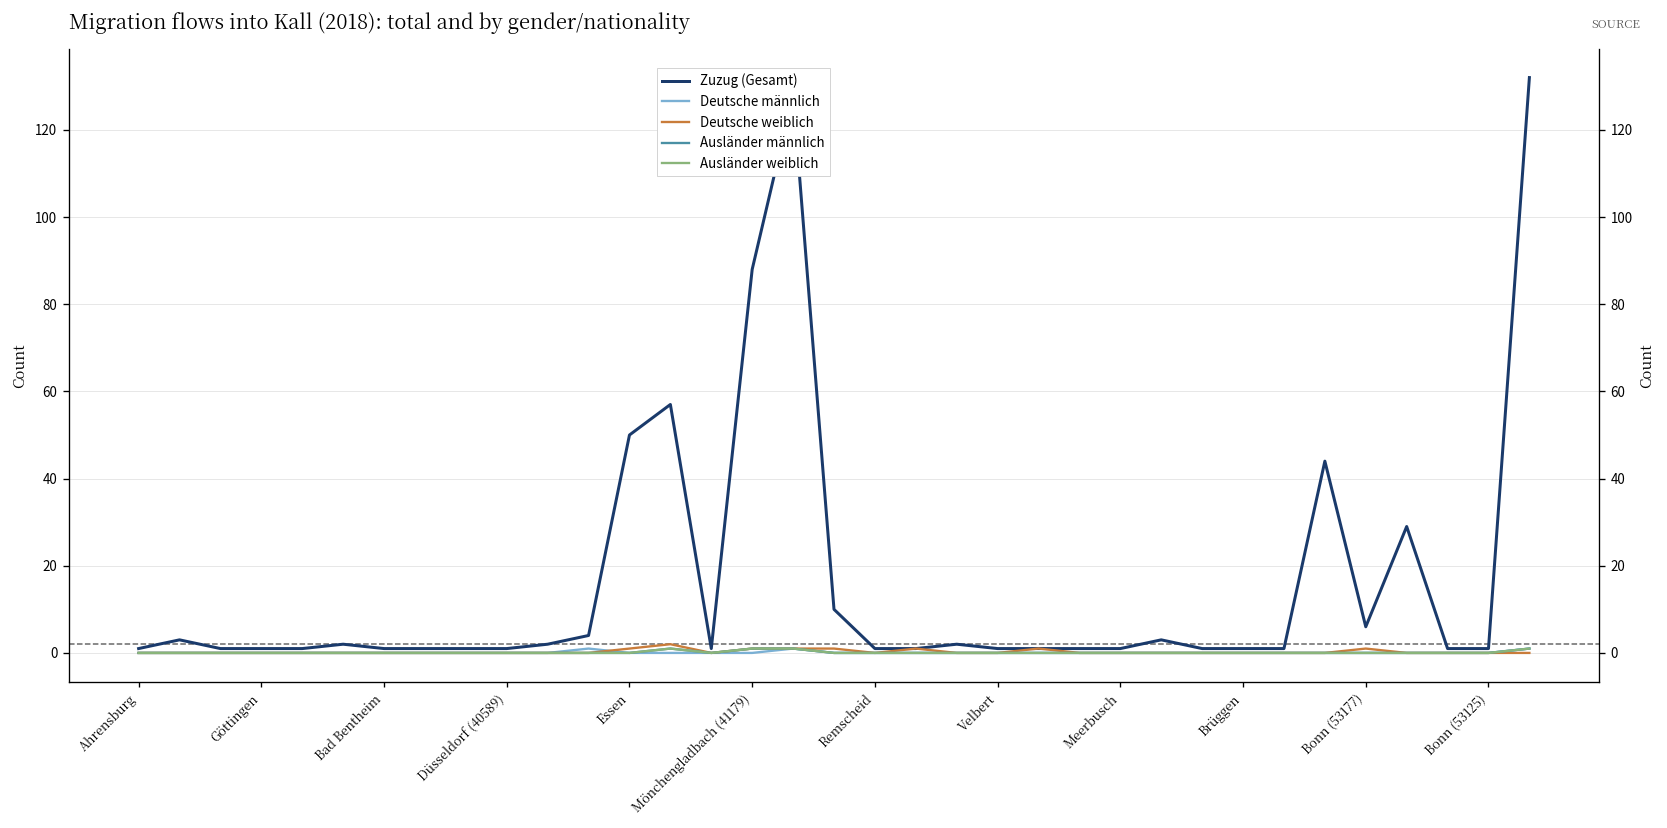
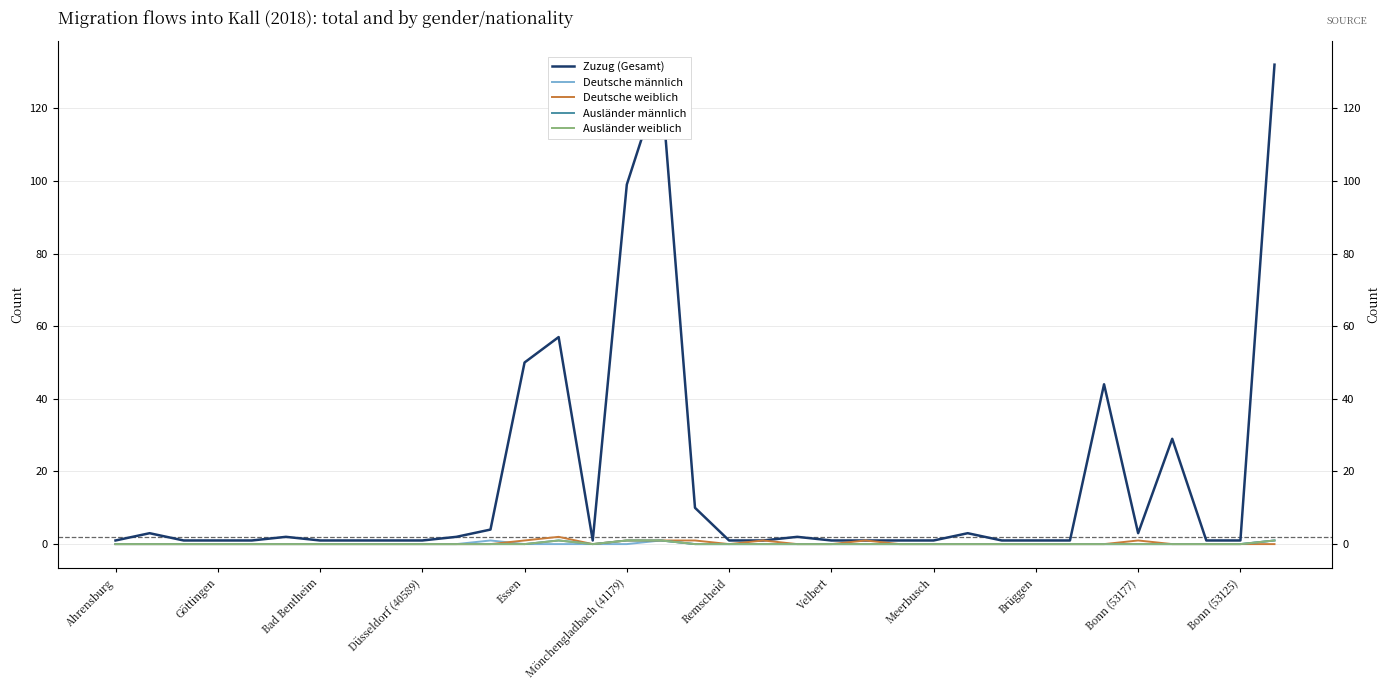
  {
    "Zuzug (Gesamt)": {
      "Ahrensburg": 1,
      "Göttingen": 1,
      "Bad Bentheim": 1,
      "Düsseldorf (40589)": 1,
      "Essen": 50,
-     "Mönchengladbach (41179)": 88,
+     "Mönchengladbach (41179)": 99,
      "Remscheid": 1,
      "Velbert": 1,
      "Meerbusch": 1,
      "Brüggen": 1,
-     "Bonn (53177)": 6,
+     "Bonn (53177)": 3,
      "Bonn (53125)": 1
    },
    "Deutsche männlich": {
      "Mönchengladbach (41179)": 0
    },
    "Deutsche weiblich": {
      "Essen": 1,
      "Bonn (53177)": 1
    }
  }
